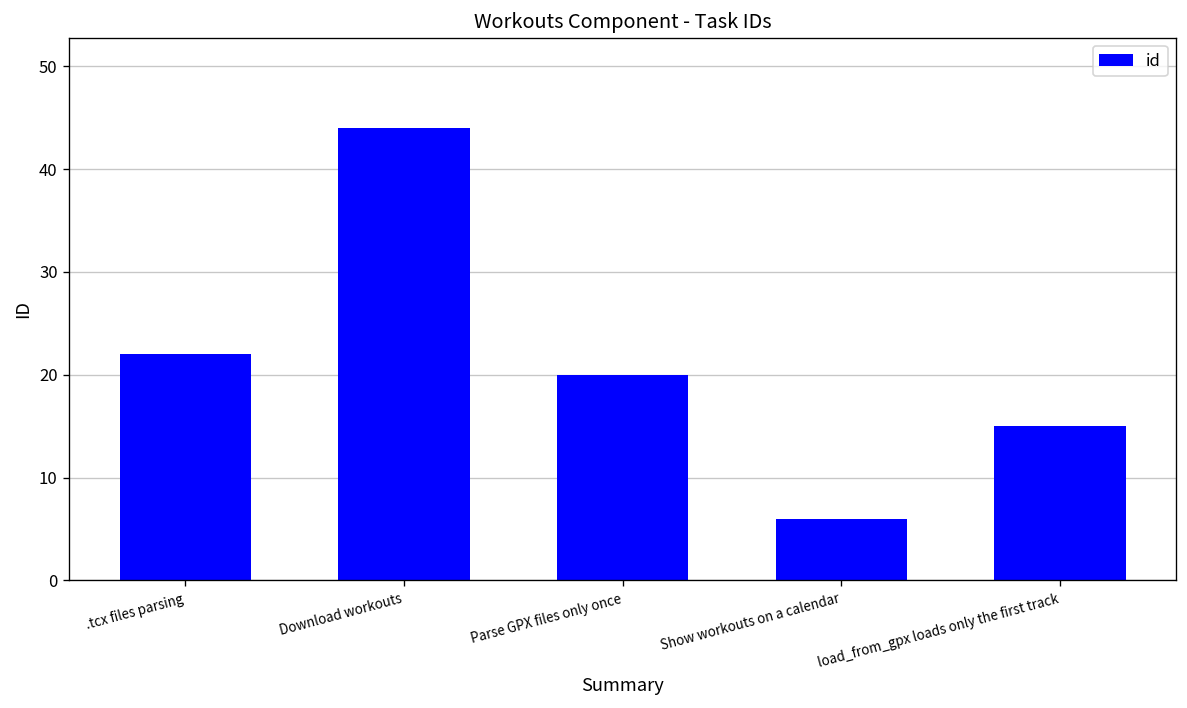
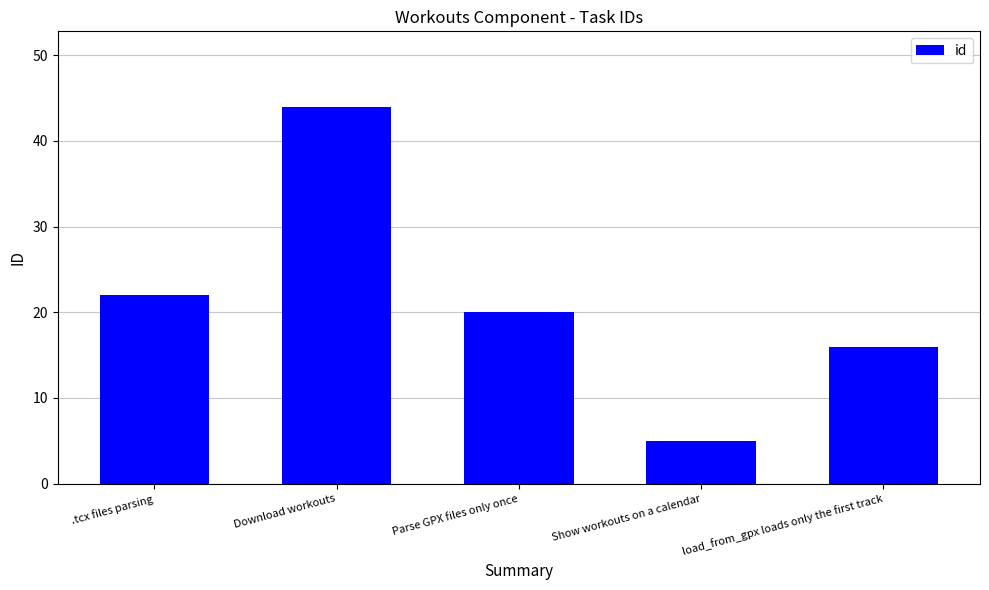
  {
    ".tcx files parsing": 22,
    "Download workouts": 44,
    "Parse GPX files only once": 20,
-   "Show workouts on a calendar": 6,
-   "load_from_gpx loads only the first track": 15
+   "Show workouts on a calendar": 5,
+   "load_from_gpx loads only the first track": 16
  }
